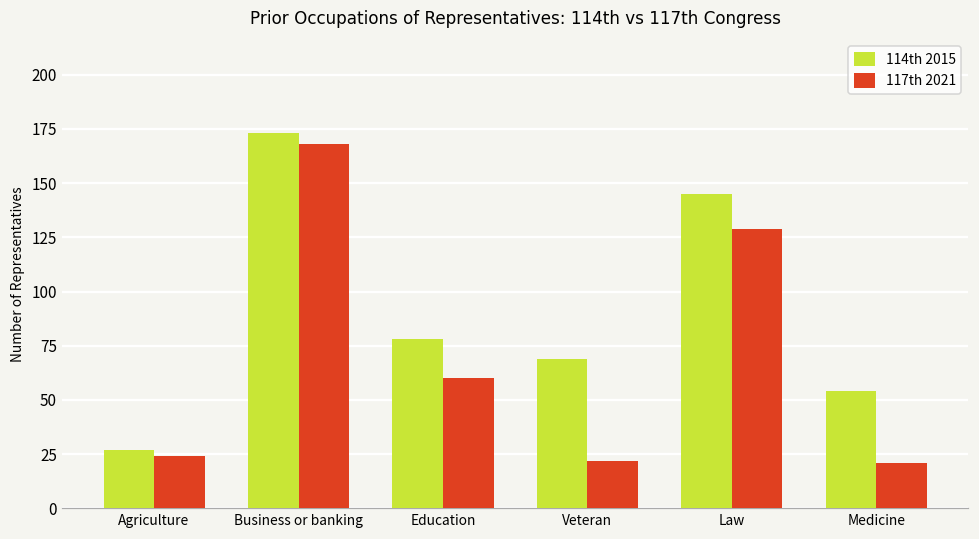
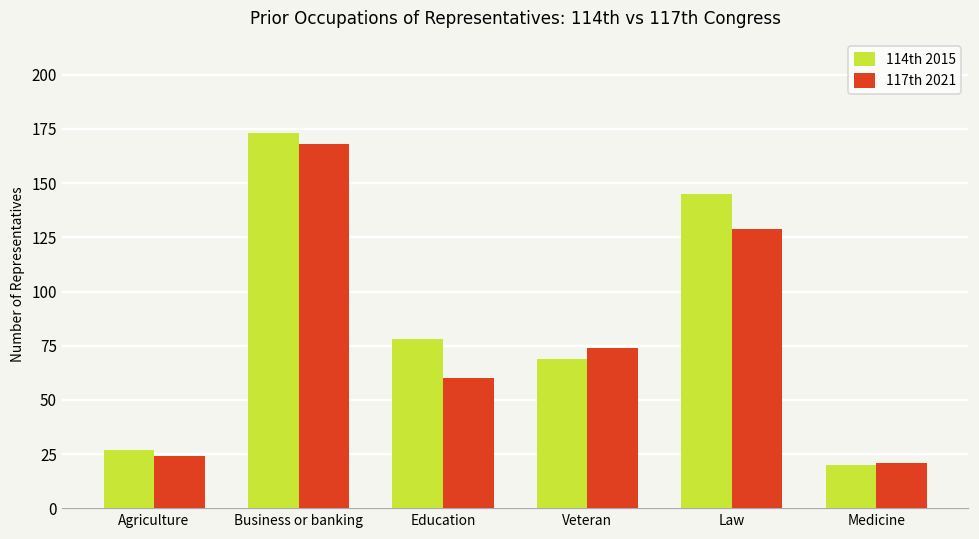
  {
    "114th 2015": {
      "Agriculture": 27,
      "Business or banking": 173,
      "Education": 78,
      "Veteran": 69,
      "Law": 145,
-     "Medicine": 54
+     "Medicine": 20
    },
    "117th 2021": {
      "Agriculture": 24,
      "Business or banking": 168,
      "Education": 60,
-     "Veteran": 22,
+     "Veteran": 74,
      "Law": 129,
      "Medicine": 21
    }
  }
